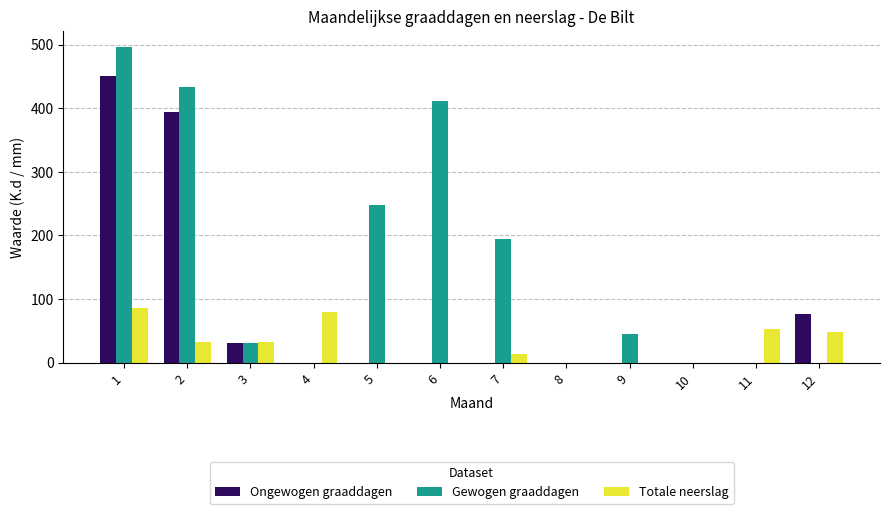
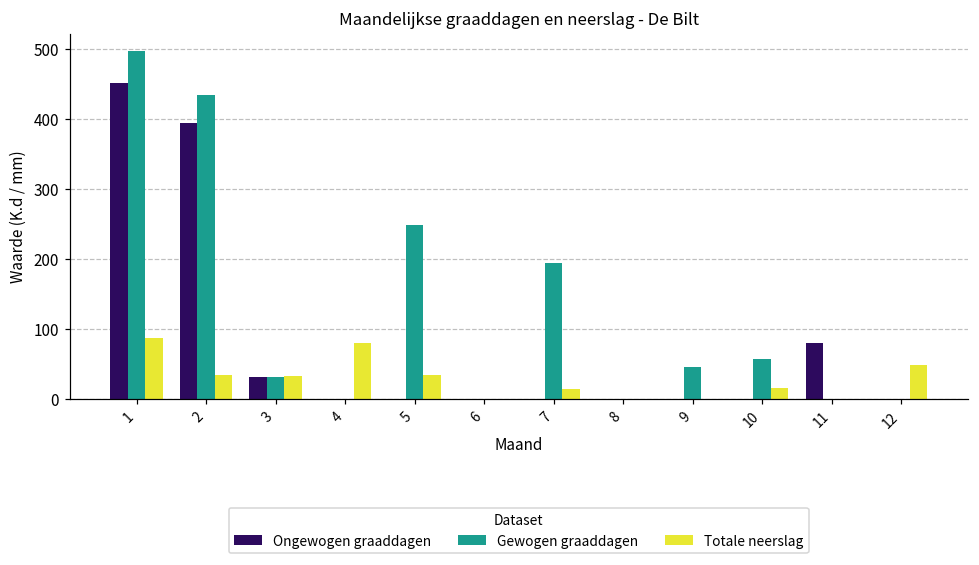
  {
    "Ongewogen graaddagen": {
      "1": 450,
      "2": 390,
      "3": 30,
      "4": 0,
      "5": 0,
      "6": 0,
      "7": 0,
      "8": 0,
      "9": 0,
      "10": 0,
-     "11": 0,
-     "12": 80
+     "11": 80,
+     "12": 0
    },
    "Gewogen graaddagen": {
      "1": 500,
      "2": 430,
      "3": 30,
      "4": 0,
      "5": 250,
-     "6": 410,
+     "6": 0,
      "7": 190,
      "8": 0,
      "9": 50,
-     "10": 0,
+     "10": 60,
      "11": 0,
      "12": 0
    },
    "Totale neerslag": {
      "1": 90,
      "2": 30,
      "3": 30,
      "4": 80,
-     "5": 0,
+     "5": 30,
      "6": 0,
      "7": 10,
      "8": 0,
      "9": 0,
-     "10": 0,
-     "11": 50,
+     "10": 20,
+     "11": 0,
      "12": 50
    }
  }
